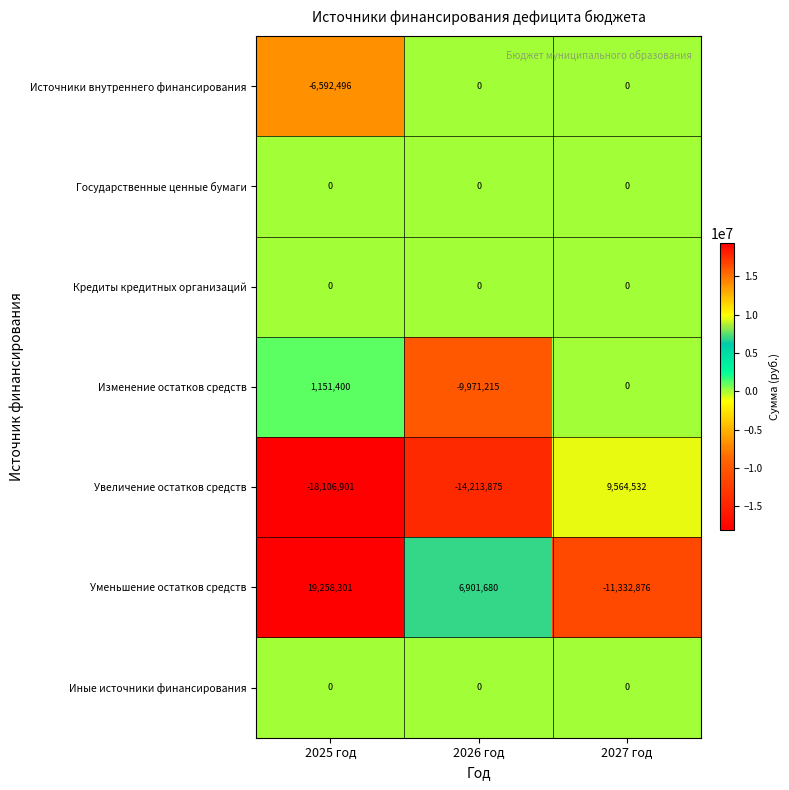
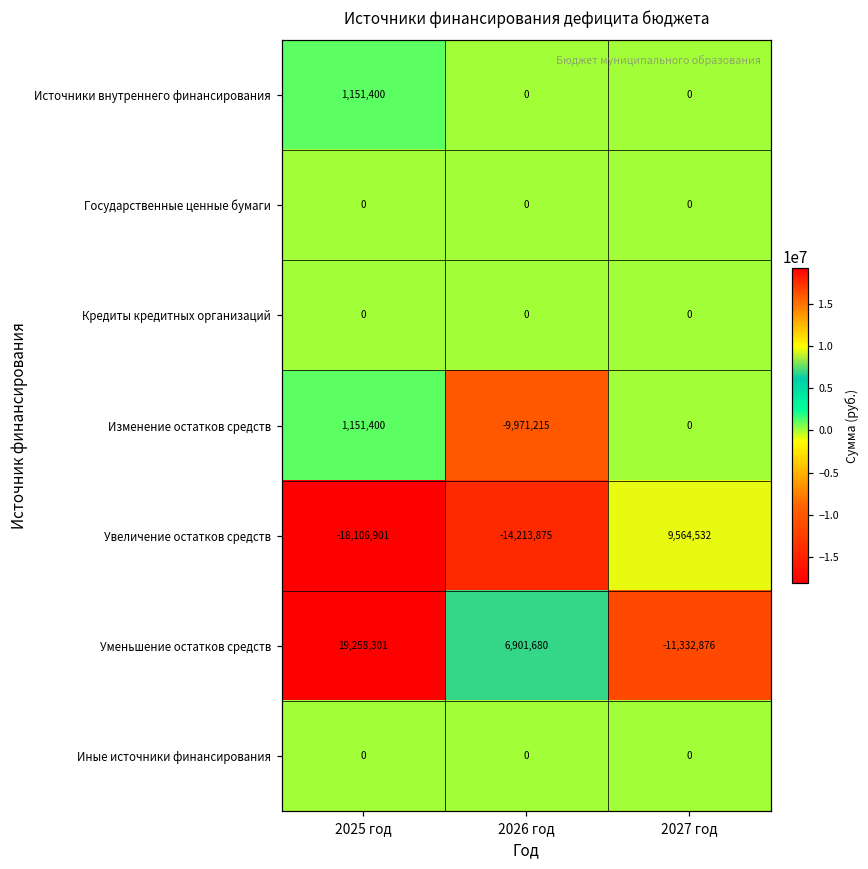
  {
    "Источники внутреннего финансирования": {
-     "2025 год": "-6,592,496",
+     "2025 год": "1,151,400",
      "2026 год": "0"
    },
    "Государственные ценные бумаги": {
      "2025 год": "0",
      "2026 год": "0",
      "2027 год": "0"
    },
    "Кредиты кредитных организаций": {
      "2025 год": "0",
      "2026 год": "0",
      "2027 год": "0"
    },
    "Изменение остатков средств": {
      "2025 год": "1,151,400",
      "2026 год": "-9,971,215",
      "2027 год": "0"
    },
    "Увеличение остатков средств": {
      "2025 год": "-18,106,901",
      "2026 год": "-14,213,875",
      "2027 год": "9,564,532"
    },
    "Уменьшение остатков средств": {
      "2025 год": "19,258,301",
      "2026 год": "6,901,680",
      "2027 год": "-11,332,876"
    },
    "Иные источники финансирования": {
      "2025 год": "0",
      "2026 год": "0",
      "2027 год": "0"
    }
  }
